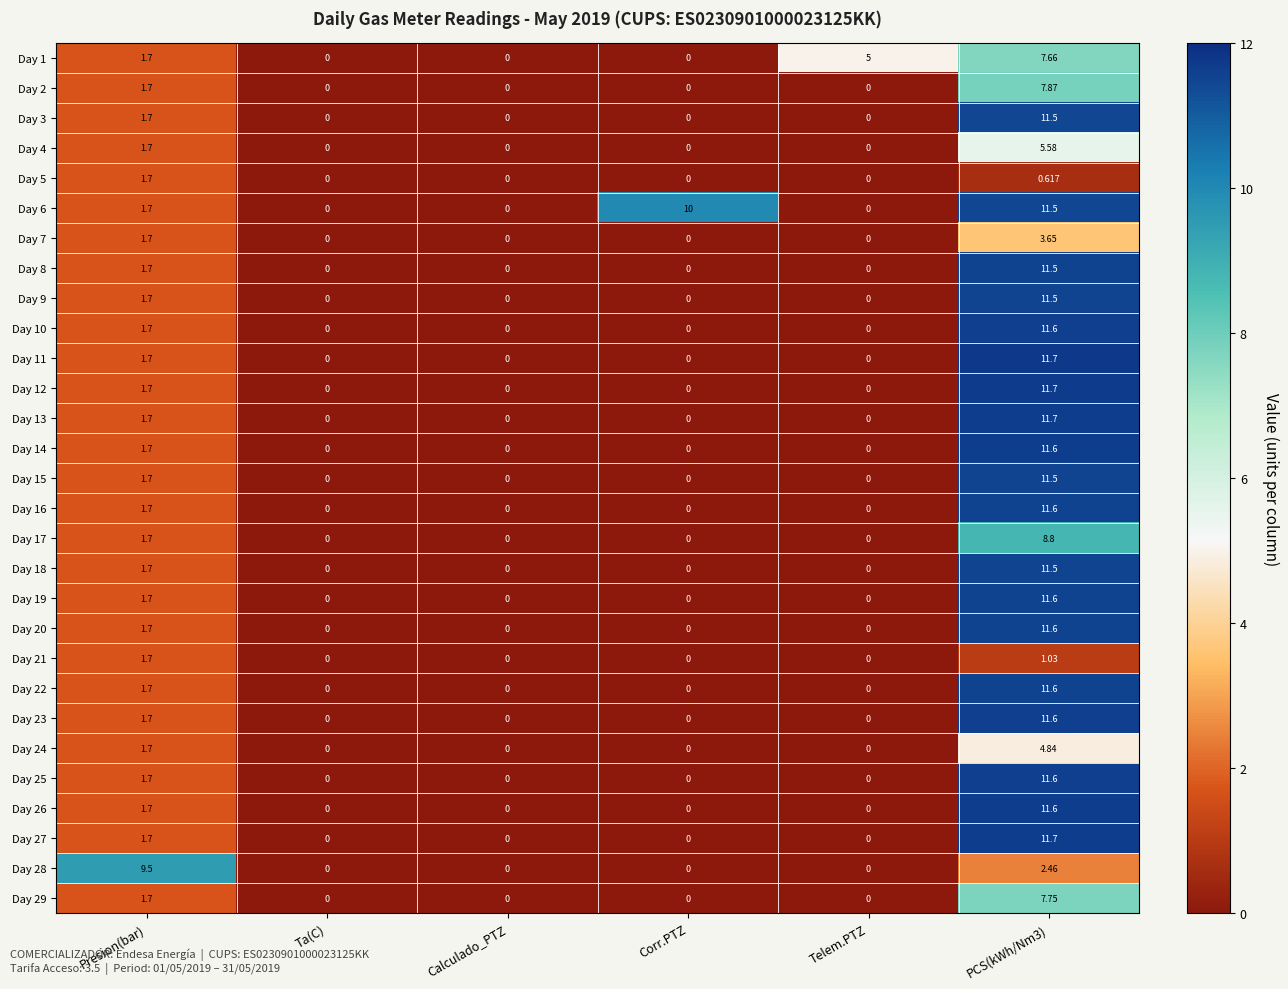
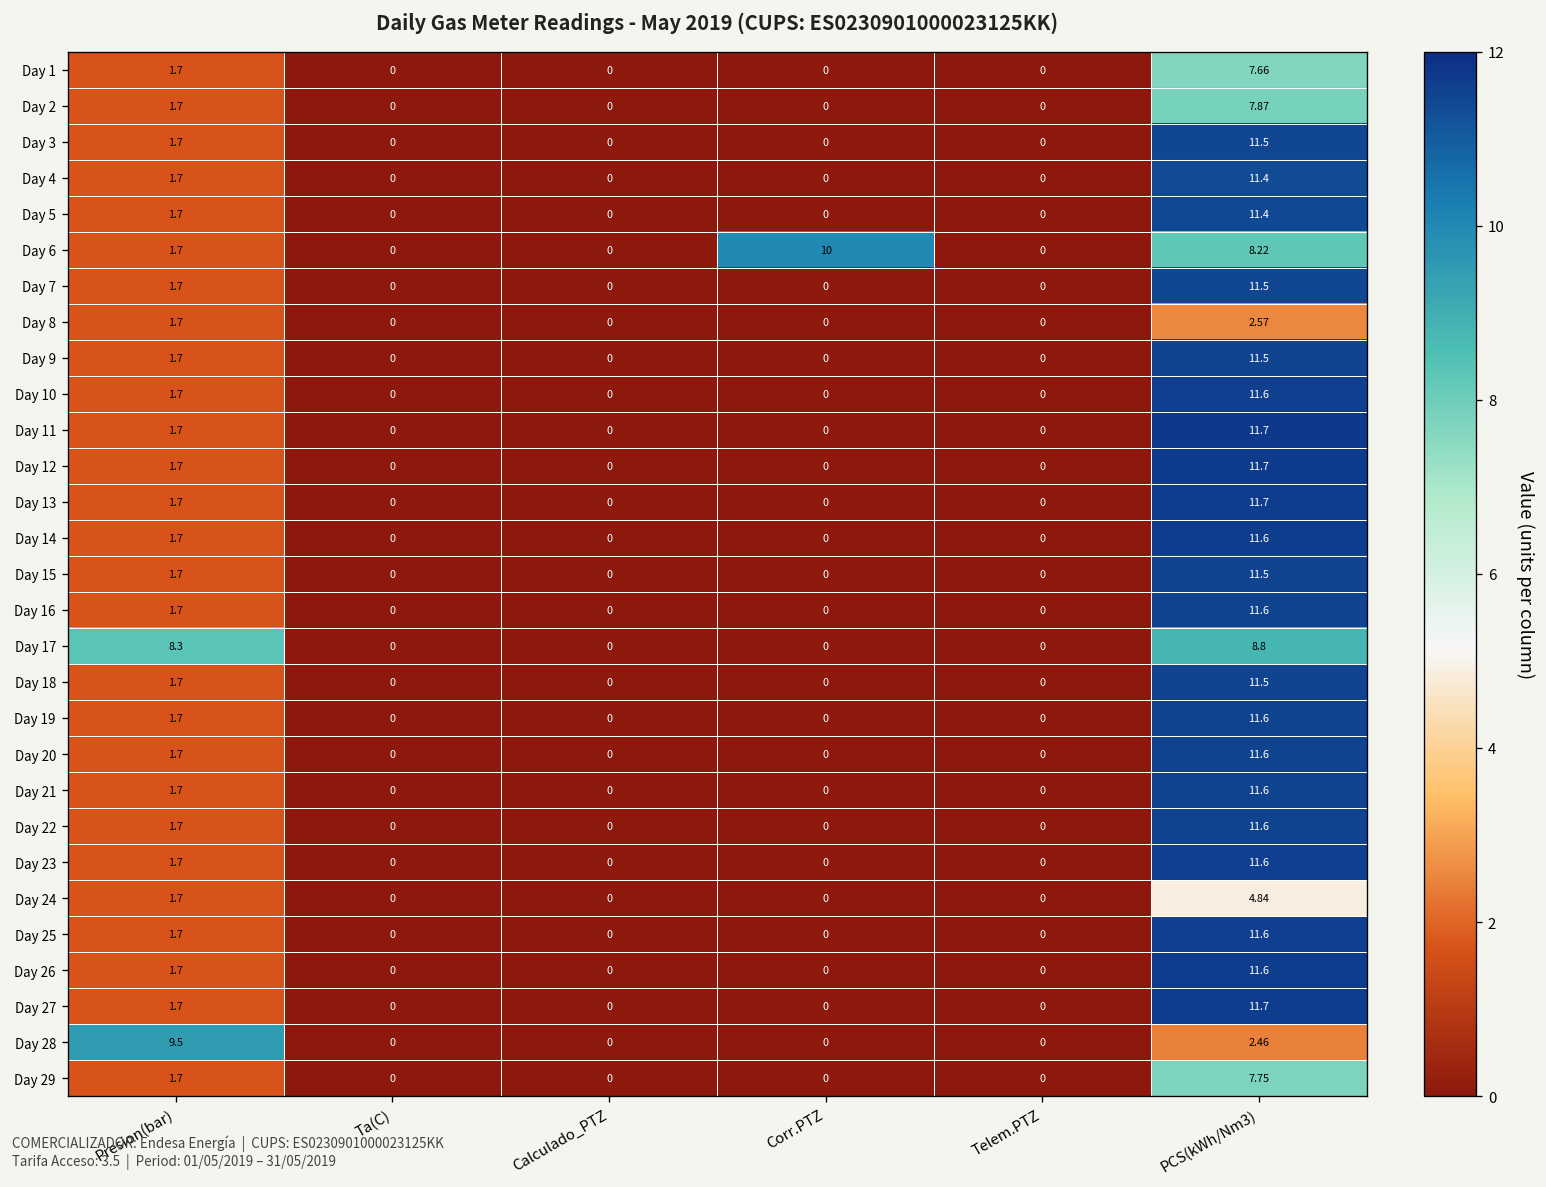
  {
    "Day 1": {
      "Presion(bar)": 1.7,
      "Ta(C)": 0,
      "Calculado_PTZ": 0,
      "Corr.PTZ": 0,
-     "Telem.PTZ": 5,
+     "Telem.PTZ": 0,
      "PCS(kWh/Nm3)": 7.66
    },
    "Day 2": {
      "Presion(bar)": 1.7,
      "Ta(C)": 0,
      "Calculado_PTZ": 0,
      "Corr.PTZ": 0,
      "Telem.PTZ": 0,
      "PCS(kWh/Nm3)": 7.87
    },
    "Day 3": {
      "Presion(bar)": 1.7,
      "Ta(C)": 0,
      "Calculado_PTZ": 0,
      "Corr.PTZ": 0,
      "Telem.PTZ": 0,
      "PCS(kWh/Nm3)": 11.5
    },
    "Day 4": {
      "Presion(bar)": 1.7,
      "Ta(C)": 0,
      "Calculado_PTZ": 0,
      "Corr.PTZ": 0,
      "Telem.PTZ": 0,
-     "PCS(kWh/Nm3)": 5.58
+     "PCS(kWh/Nm3)": 11.4
    },
    "Day 5": {
      "Presion(bar)": 1.7,
      "Ta(C)": 0,
      "Calculado_PTZ": 0,
      "Corr.PTZ": 0,
      "Telem.PTZ": 0,
-     "PCS(kWh/Nm3)": 0.617
+     "PCS(kWh/Nm3)": 11.4
    },
    "Day 6": {
      "Presion(bar)": 1.7,
      "Ta(C)": 0,
      "Calculado_PTZ": 0,
      "Corr.PTZ": 10,
      "Telem.PTZ": 0,
-     "PCS(kWh/Nm3)": 11.5
+     "PCS(kWh/Nm3)": 8.22
    },
    "Day 7": {
      "Presion(bar)": 1.7,
      "Ta(C)": 0,
      "Calculado_PTZ": 0,
      "Corr.PTZ": 0,
      "Telem.PTZ": 0,
-     "PCS(kWh/Nm3)": 3.65
+     "PCS(kWh/Nm3)": 11.5
    },
    "Day 8": {
      "Presion(bar)": 1.7,
      "Ta(C)": 0,
      "Calculado_PTZ": 0,
      "Corr.PTZ": 0,
      "Telem.PTZ": 0,
-     "PCS(kWh/Nm3)": 11.5
+     "PCS(kWh/Nm3)": 2.57
    },
    "Day 9": {
      "Presion(bar)": 1.7,
      "Ta(C)": 0,
      "Calculado_PTZ": 0,
      "Corr.PTZ": 0,
      "Telem.PTZ": 0,
      "PCS(kWh/Nm3)": 11.5
    },
    "Day 10": {
      "Presion(bar)": 1.7,
      "Ta(C)": 0,
      "Calculado_PTZ": 0,
      "Corr.PTZ": 0,
      "Telem.PTZ": 0,
      "PCS(kWh/Nm3)": 11.6
    },
    "Day 11": {
      "Presion(bar)": 1.7,
      "Ta(C)": 0,
      "Calculado_PTZ": 0,
      "Corr.PTZ": 0,
      "Telem.PTZ": 0,
      "PCS(kWh/Nm3)": 11.7
    },
    "Day 12": {
      "Presion(bar)": 1.7,
      "Ta(C)": 0,
      "Calculado_PTZ": 0,
      "Corr.PTZ": 0,
      "Telem.PTZ": 0,
      "PCS(kWh/Nm3)": 11.7
    },
    "Day 13": {
      "Presion(bar)": 1.7,
      "Ta(C)": 0,
      "Calculado_PTZ": 0,
      "Corr.PTZ": 0,
      "Telem.PTZ": 0,
      "PCS(kWh/Nm3)": 11.7
    },
    "Day 14": {
      "Presion(bar)": 1.7,
      "Ta(C)": 0,
      "Calculado_PTZ": 0,
      "Corr.PTZ": 0,
      "Telem.PTZ": 0,
      "PCS(kWh/Nm3)": 11.6
    },
    "Day 15": {
      "Presion(bar)": 1.7,
      "Ta(C)": 0,
      "Calculado_PTZ": 0,
      "Corr.PTZ": 0,
      "Telem.PTZ": 0,
      "PCS(kWh/Nm3)": 11.5
    },
    "Day 16": {
      "Presion(bar)": 1.7,
      "Ta(C)": 0,
      "Calculado_PTZ": 0,
      "Corr.PTZ": 0,
      "Telem.PTZ": 0,
      "PCS(kWh/Nm3)": 11.6
    },
    "Day 17": {
-     "Presion(bar)": 1.7,
+     "Presion(bar)": 8.3,
      "Ta(C)": 0,
      "Calculado_PTZ": 0,
      "Corr.PTZ": 0,
      "Telem.PTZ": 0,
      "PCS(kWh/Nm3)": 8.8
    },
    "Day 18": {
      "Presion(bar)": 1.7,
      "Ta(C)": 0,
      "Calculado_PTZ": 0,
      "Corr.PTZ": 0,
      "Telem.PTZ": 0,
      "PCS(kWh/Nm3)": 11.5
    },
    "Day 19": {
      "Presion(bar)": 1.7,
      "Ta(C)": 0,
      "Calculado_PTZ": 0,
      "Corr.PTZ": 0,
      "Telem.PTZ": 0,
      "PCS(kWh/Nm3)": 11.6
    },
    "Day 20": {
      "Presion(bar)": 1.7,
      "Ta(C)": 0,
      "Calculado_PTZ": 0,
      "Corr.PTZ": 0,
      "Telem.PTZ": 0,
      "PCS(kWh/Nm3)": 11.6
    },
    "Day 21": {
      "Presion(bar)": 1.7,
      "Ta(C)": 0,
      "Calculado_PTZ": 0,
      "Corr.PTZ": 0,
      "Telem.PTZ": 0,
-     "PCS(kWh/Nm3)": 1.03
+     "PCS(kWh/Nm3)": 11.6
    },
    "Day 22": {
      "Presion(bar)": 1.7,
      "Ta(C)": 0,
      "Calculado_PTZ": 0,
      "Corr.PTZ": 0,
      "Telem.PTZ": 0,
      "PCS(kWh/Nm3)": 11.6
    },
    "Day 23": {
      "Presion(bar)": 1.7,
      "Ta(C)": 0,
      "Calculado_PTZ": 0,
      "Corr.PTZ": 0,
      "Telem.PTZ": 0,
      "PCS(kWh/Nm3)": 11.6
    },
    "Day 24": {
      "Presion(bar)": 1.7,
      "Ta(C)": 0,
      "Calculado_PTZ": 0,
      "Corr.PTZ": 0,
      "Telem.PTZ": 0,
      "PCS(kWh/Nm3)": 4.84
    },
    "Day 25": {
      "Presion(bar)": 1.7,
      "Ta(C)": 0,
      "Calculado_PTZ": 0,
      "Corr.PTZ": 0,
      "Telem.PTZ": 0,
      "PCS(kWh/Nm3)": 11.6
    },
    "Day 26": {
      "Presion(bar)": 1.7,
      "Ta(C)": 0,
      "Calculado_PTZ": 0,
      "Corr.PTZ": 0,
      "Telem.PTZ": 0,
      "PCS(kWh/Nm3)": 11.6
    },
    "Day 27": {
      "Presion(bar)": 1.7,
      "Ta(C)": 0,
      "Calculado_PTZ": 0,
      "Corr.PTZ": 0,
      "Telem.PTZ": 0,
      "PCS(kWh/Nm3)": 11.7
    },
    "Day 28": {
      "Presion(bar)": 9.5,
      "Ta(C)": 0,
      "Calculado_PTZ": 0,
      "Corr.PTZ": 0,
      "Telem.PTZ": 0,
      "PCS(kWh/Nm3)": 2.46
    },
    "Day 29": {
      "Presion(bar)": 1.7,
      "Ta(C)": 0,
      "Calculado_PTZ": 0,
      "Corr.PTZ": 0,
      "Telem.PTZ": 0,
      "PCS(kWh/Nm3)": 7.75
    }
  }
